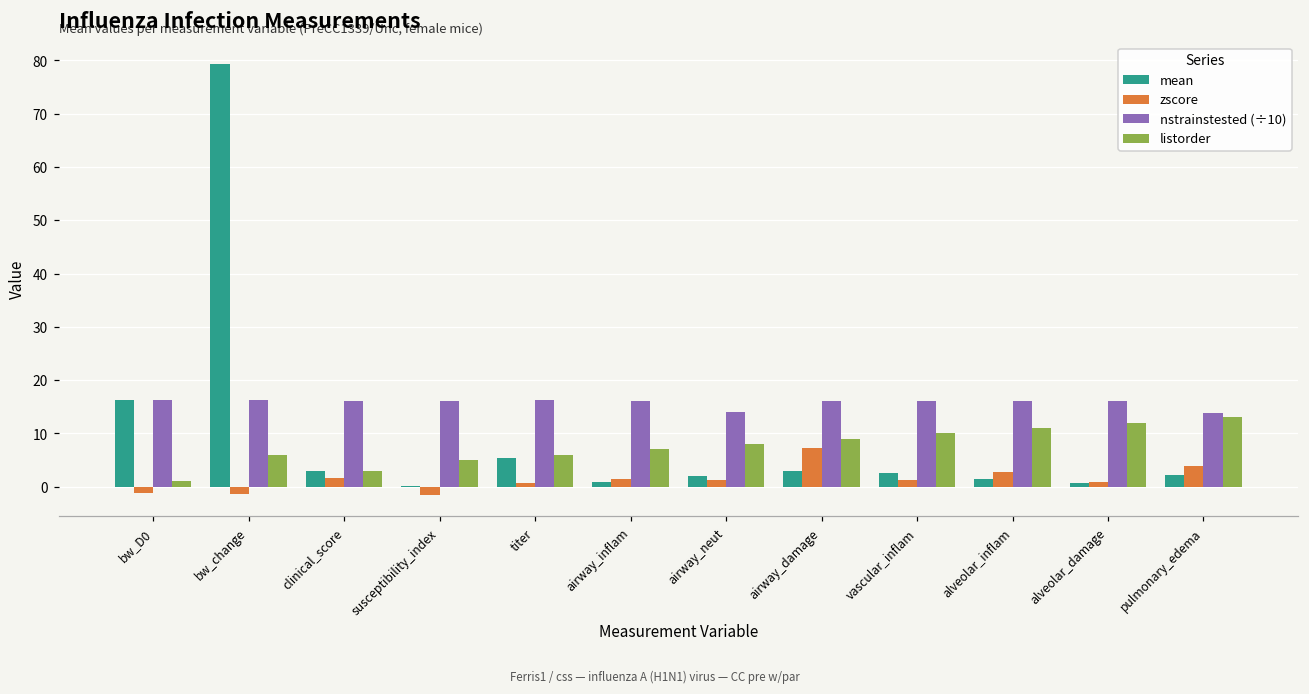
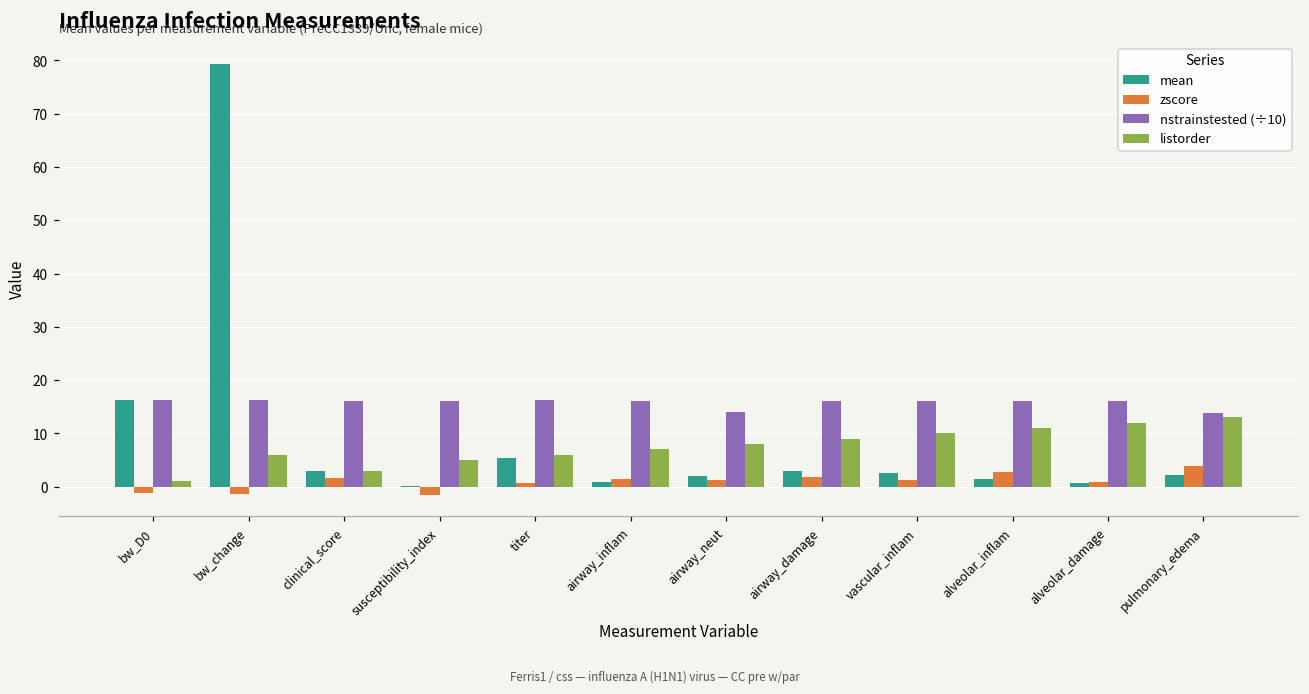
  {
    "mean": {
      "bw_D0": 16,
      "bw_change": 79,
      "clinical_score": 3,
      "titer": 5,
      "airway_inflam": 1,
      "airway_neut": 2,
      "airway_damage": 3,
      "vascular_inflam": 3,
      "alveolar_inflam": 2,
      "alveolar_damage": 1,
      "pulmonary_edema": 2
    },
    "zscore": {
      "bw_D0": -1,
      "bw_change": -1,
      "clinical_score": 2,
      "susceptibility_index": -1,
      "titer": 1,
      "airway_inflam": 1,
      "airway_neut": 1,
-     "airway_damage": 7,
+     "airway_damage": 2,
      "vascular_inflam": 1,
      "alveolar_inflam": 3,
      "alveolar_damage": 1,
      "pulmonary_edema": 4
    },
    "nstrainstested (÷10)": {
      "bw_D0": 16,
      "bw_change": 16,
      "clinical_score": 16,
      "susceptibility_index": 16,
      "titer": 16,
      "airway_inflam": 16,
      "airway_neut": 14,
      "airway_damage": 16,
      "vascular_inflam": 16,
      "alveolar_inflam": 16,
      "alveolar_damage": 16,
      "pulmonary_edema": 14
    },
    "listorder": {
      "bw_D0": 1,
      "bw_change": 6,
      "clinical_score": 3,
      "susceptibility_index": 5,
      "titer": 6,
      "airway_inflam": 7,
      "airway_neut": 8,
      "airway_damage": 9,
      "vascular_inflam": 10,
      "alveolar_inflam": 11,
      "alveolar_damage": 12,
      "pulmonary_edema": 13
    }
  }
